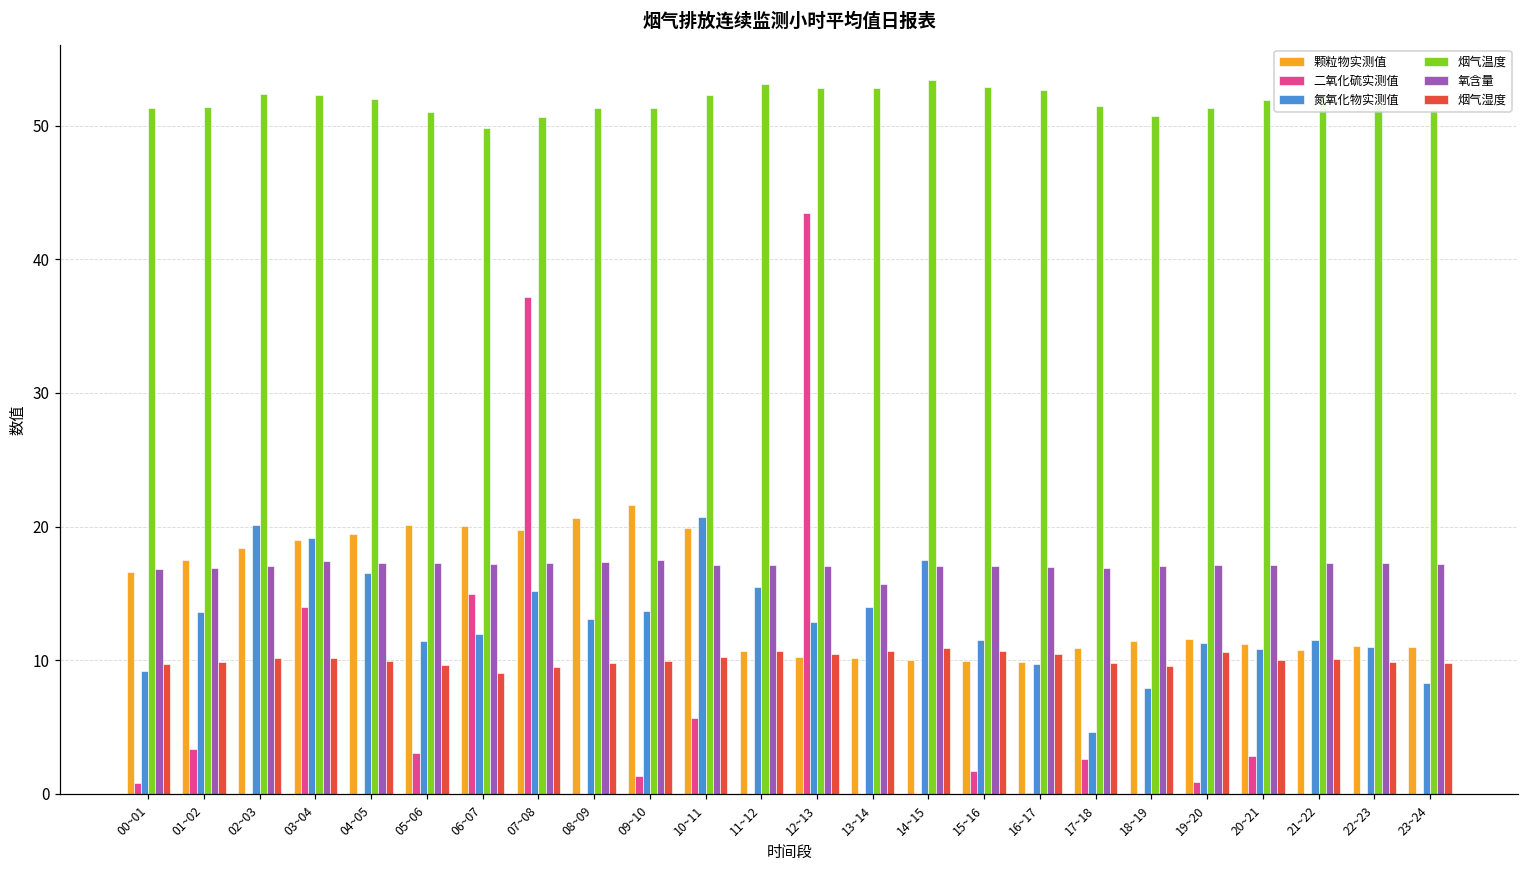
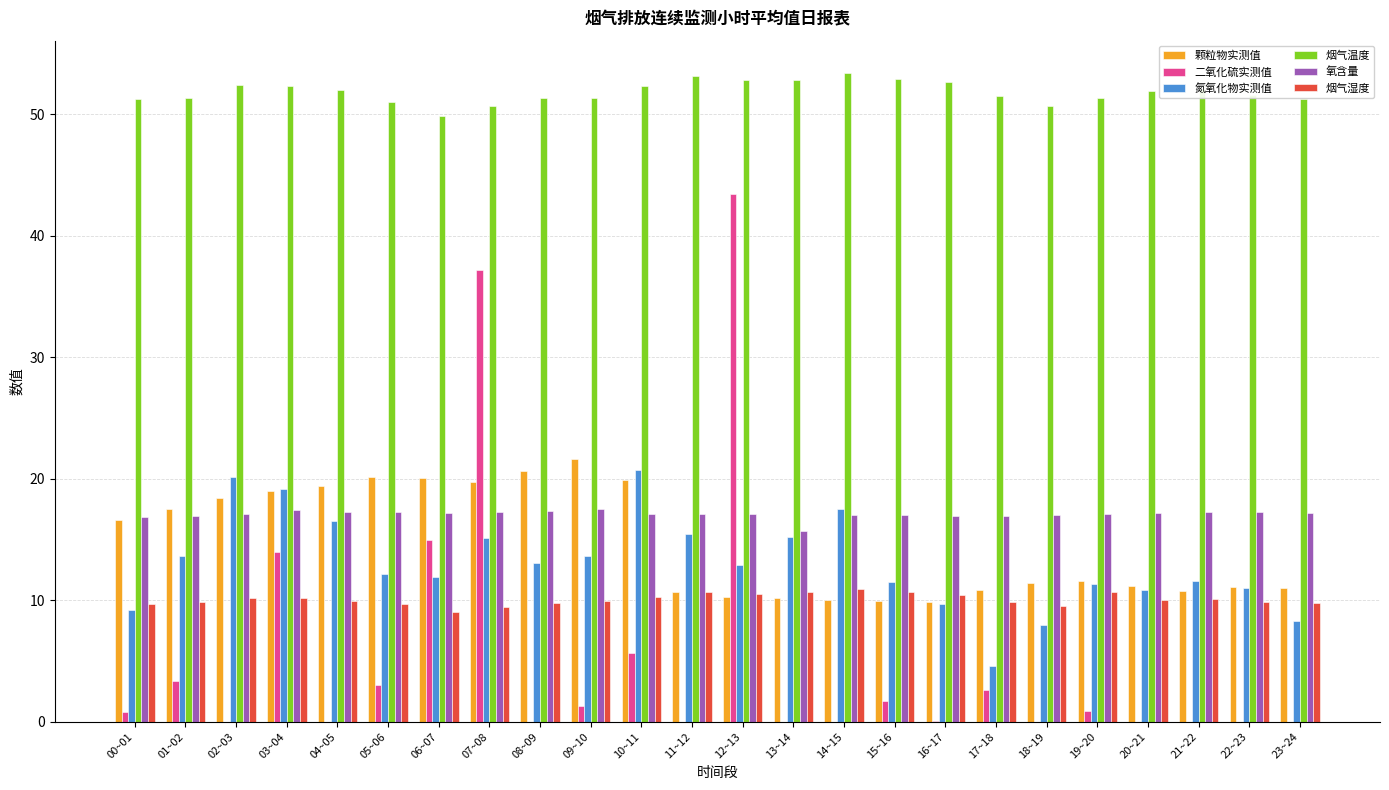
  {
    "颗粒物实测值": {
      "00~01": 16.6,
      "01~02": 17.5,
      "02~03": 18.4,
      "03~04": 19.0,
      "04~05": 19.4,
      "05~06": 20.1,
      "06~07": 20.1,
      "07~08": 19.8,
      "08~09": 20.6,
      "09~10": 21.6,
      "10~11": 19.9,
      "11~12": 10.7,
      "12~13": 10.3,
      "13~14": 10.2,
      "14~15": 10.0,
      "15~16": 9.9,
      "16~17": 9.9,
      "17~18": 10.9,
      "18~19": 11.4,
      "19~20": 11.6,
      "20~21": 11.2,
      "21~22": 10.8,
      "22~23": 11.1,
      "23~24": 11.0
    },
    "二氧化硫实测值": {
      "00~01": 0.8,
      "01~02": 3.4,
      "02~03": 0.0,
      "03~04": 14.0,
      "04~05": 0.0,
      "05~06": 3.0,
      "06~07": 15.0,
      "07~08": 37.2,
      "08~09": 0.0,
      "09~10": 1.3,
      "10~11": 5.7,
      "11~12": 0.0,
      "12~13": 43.5,
      "13~14": 0.0,
      "14~15": 0.0,
      "15~16": 1.7,
      "17~18": 2.6,
      "18~19": 0.0,
      "19~20": 0.9,
-     "20~21": 2.8,
+     "20~21": 0.0,
      "21~22": 0.0,
      "22~23": 0.0,
      "23~24": 0.0
    },
    "氮氧化物实测值": {
      "00~01": 9.2,
      "01~02": 13.6,
      "02~03": 20.1,
      "03~04": 19.1,
      "04~05": 16.5,
-     "05~06": 11.4,
+     "05~06": 12.2,
      "06~07": 11.9,
      "07~08": 15.2,
      "08~09": 13.1,
      "09~10": 13.6,
      "10~11": 20.7,
      "11~12": 15.5,
      "12~13": 12.9,
-     "13~14": 14.0,
+     "13~14": 15.2,
      "14~15": 17.5,
      "15~16": 11.5,
      "16~17": 9.7,
      "17~18": 4.6,
      "18~19": 7.9,
      "19~20": 11.3,
      "20~21": 10.8,
      "21~22": 11.5,
      "22~23": 11.0,
      "23~24": 8.3
    },
    "烟气温度": {
      "00~01": 51.3,
      "01~02": 51.4,
      "02~03": 52.4,
      "03~04": 52.3,
      "04~05": 52.0,
      "05~06": 51.0,
      "06~07": 49.8,
      "07~08": 50.7,
      "08~09": 51.3,
      "09~10": 51.3,
      "10~11": 52.3,
      "11~12": 53.1,
      "12~13": 52.8,
      "13~14": 52.8,
      "14~15": 53.4,
      "15~16": 52.9,
      "16~17": 52.6,
      "17~18": 51.5,
      "18~19": 50.7,
      "19~20": 51.4,
      "20~21": 51.9,
      "23~24": 51.3
    },
    "氧含量": {
      "00~01": 16.8,
      "01~02": 16.9,
      "02~03": 17.1,
      "03~04": 17.4,
      "04~05": 17.3,
      "05~06": 17.3,
      "06~07": 17.2,
      "07~08": 17.3,
      "08~09": 17.4,
      "09~10": 17.5,
      "10~11": 17.1,
      "11~12": 17.1,
      "12~13": 17.1,
      "13~14": 15.7,
      "14~15": 17.0,
      "15~16": 17.0,
      "16~17": 17.0,
      "17~18": 16.9,
      "18~19": 17.0,
      "19~20": 17.1,
      "20~21": 17.2,
      "21~22": 17.3,
      "22~23": 17.2,
      "23~24": 17.2
    },
    "烟气湿度": {
      "00~01": 9.7,
      "01~02": 9.8,
      "02~03": 10.1,
      "03~04": 10.2,
      "04~05": 9.9,
      "05~06": 9.7,
      "06~07": 9.0,
      "07~08": 9.5,
      "08~09": 9.8,
      "09~10": 9.9,
      "10~11": 10.2,
      "11~12": 10.7,
      "12~13": 10.5,
      "13~14": 10.7,
      "14~15": 11.0,
      "15~16": 10.7,
      "16~17": 10.5,
      "17~18": 9.8,
      "18~19": 9.5,
      "19~20": 10.7,
      "20~21": 10.0,
      "21~22": 10.1,
      "22~23": 9.9,
      "23~24": 9.8
    }
  }
